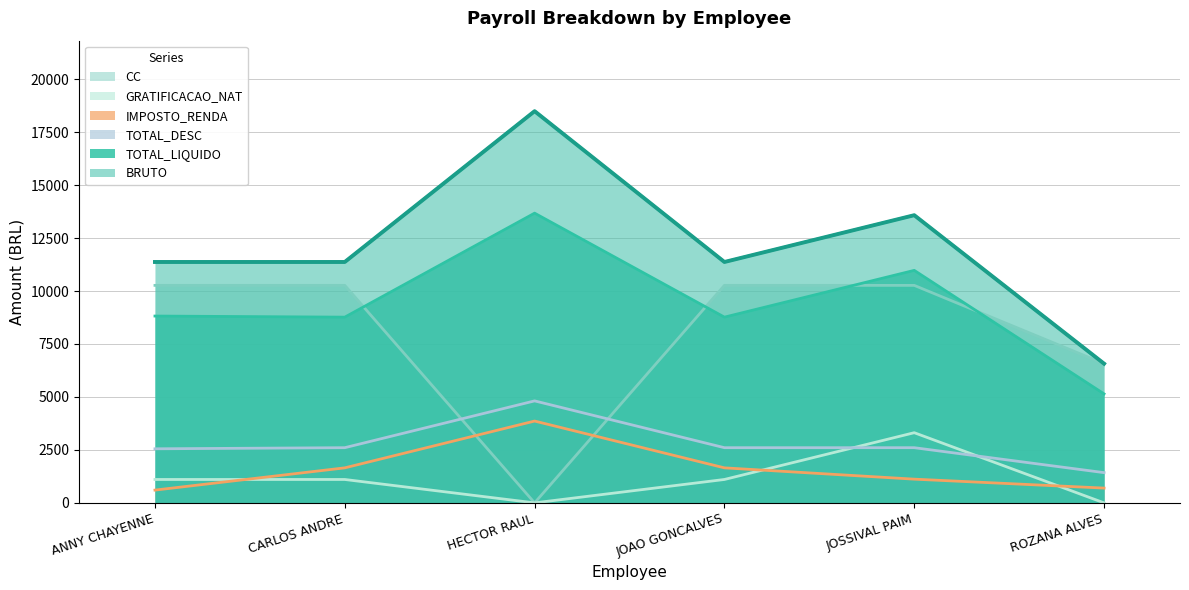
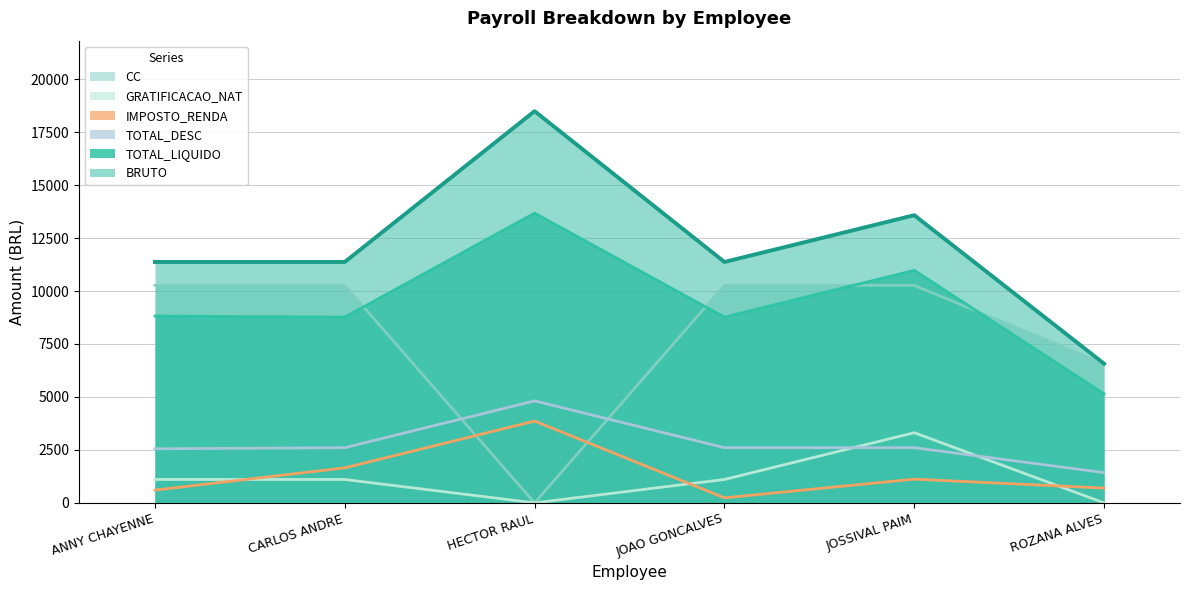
  {
    "IMPOSTO_RENDA": {
      "ANNY CHAYENNE": 600,
      "CARLOS ANDRE": 1700,
      "HECTOR RAUL": 3900,
-     "JOAO GONCALVES": 1700,
+     "JOAO GONCALVES": 200,
      "JOSSIVAL PAIM": 1100,
      "ROZANA ALVES": 700
    }
  }
